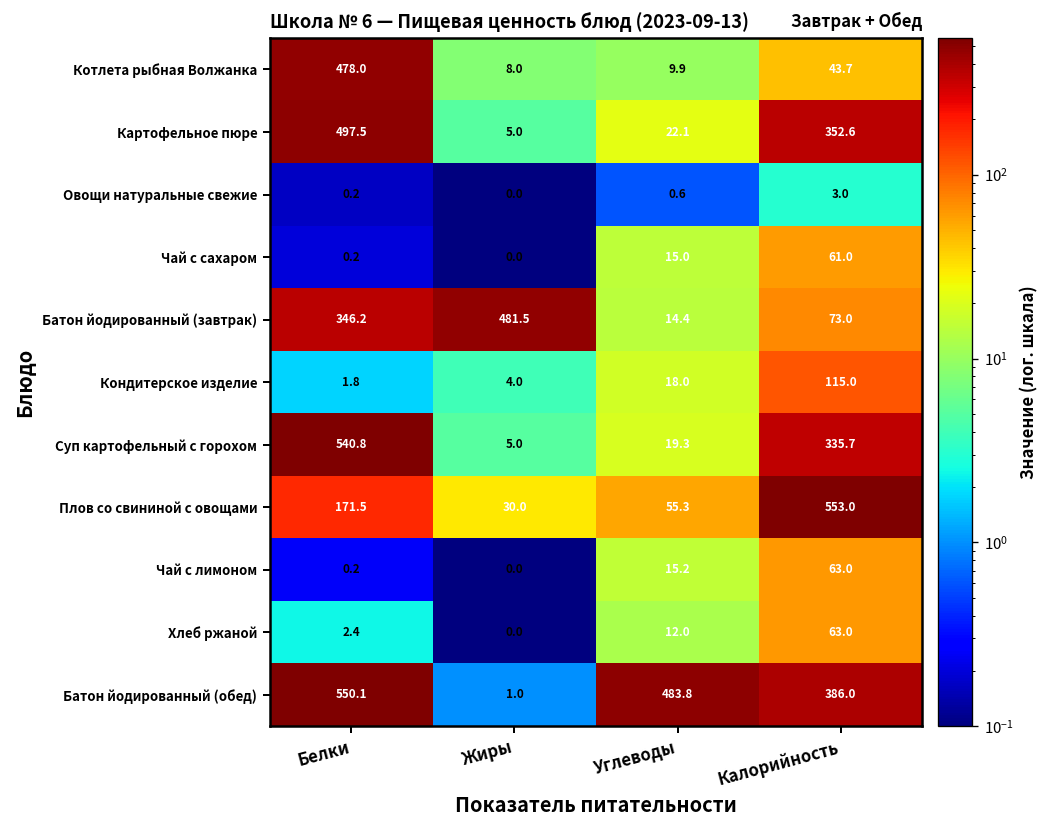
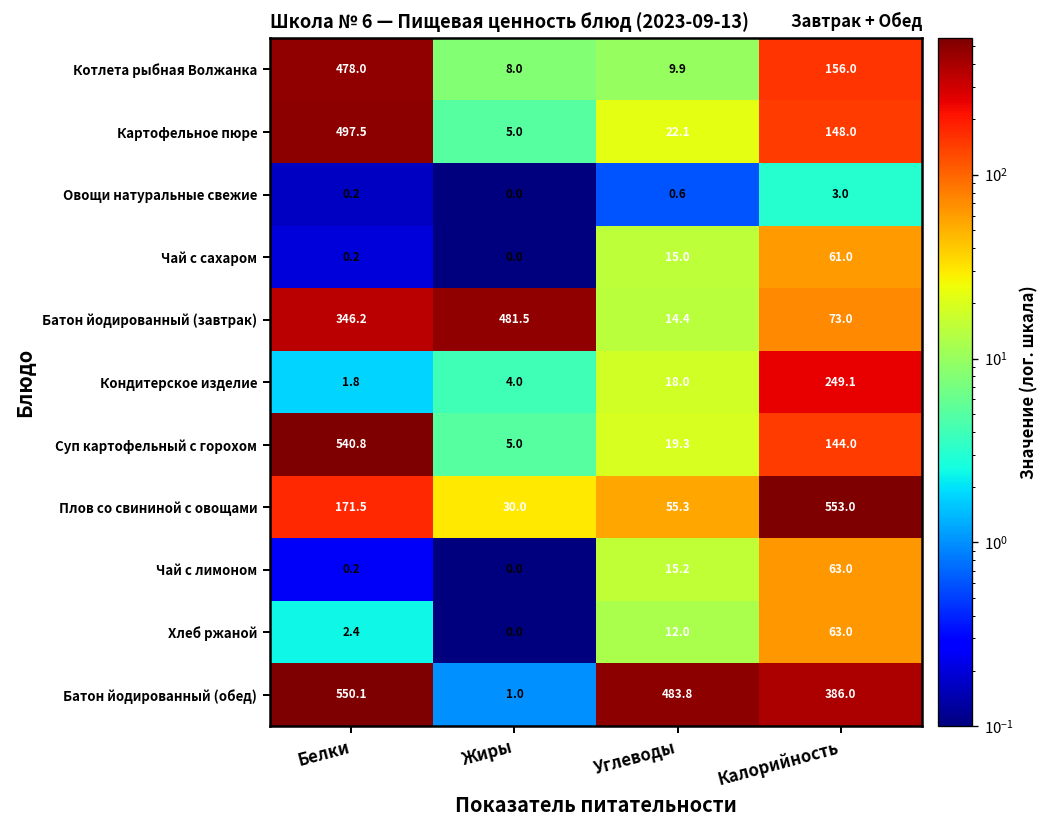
  {
    "Котлета рыбная Волжанка": {
      "Белки": 478.0,
      "Жиры": 8.0,
      "Углеводы": 9.9,
-     "Калорийность": 43.7
+     "Калорийность": 156.0
    },
    "Картофельное пюре": {
      "Белки": 497.5,
      "Жиры": 5.0,
      "Углеводы": 22.1,
-     "Калорийность": 352.6
+     "Калорийность": 148.0
    },
    "Овощи натуральные свежие": {
      "Белки": 0.2,
      "Жиры": 0.0,
      "Углеводы": 0.6,
      "Калорийность": 3.0
    },
    "Чай с сахаром": {
      "Белки": 0.2,
      "Жиры": 0.0,
      "Углеводы": 15.0,
      "Калорийность": 61.0
    },
    "Батон йодированный (завтрак)": {
      "Белки": 346.2,
      "Жиры": 481.5,
      "Углеводы": 14.4,
      "Калорийность": 73.0
    },
    "Кондитерское изделие": {
      "Белки": 1.8,
      "Жиры": 4.0,
      "Углеводы": 18.0,
-     "Калорийность": 115.0
+     "Калорийность": 249.1
    },
    "Суп картофельный с горохом": {
      "Белки": 540.8,
      "Жиры": 5.0,
      "Углеводы": 19.3,
-     "Калорийность": 335.7
+     "Калорийность": 144.0
    },
    "Плов со свининой с овощами": {
      "Белки": 171.5,
      "Жиры": 30.0,
      "Углеводы": 55.3,
      "Калорийность": 553.0
    },
    "Чай с лимоном": {
      "Белки": 0.2,
      "Жиры": 0.0,
      "Углеводы": 15.2,
      "Калорийность": 63.0
    },
    "Хлеб ржаной": {
      "Белки": 2.4,
      "Жиры": 0.0,
      "Углеводы": 12.0,
      "Калорийность": 63.0
    },
    "Батон йодированный (обед)": {
      "Белки": 550.1,
      "Жиры": 1.0,
      "Углеводы": 483.8,
      "Калорийность": 386.0
    }
  }
